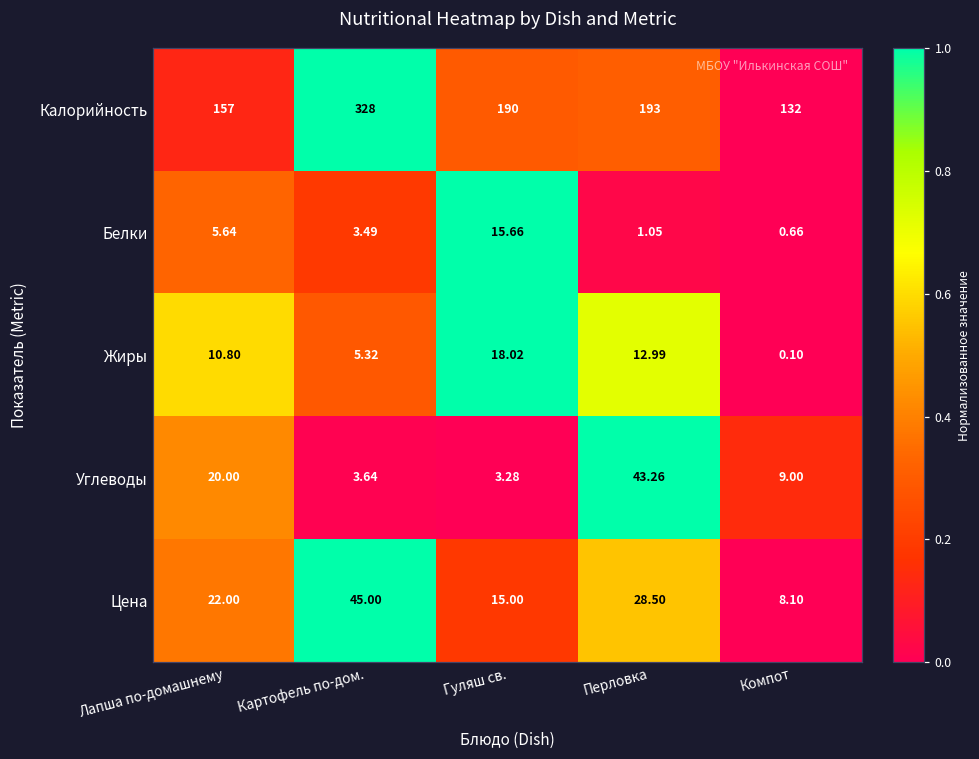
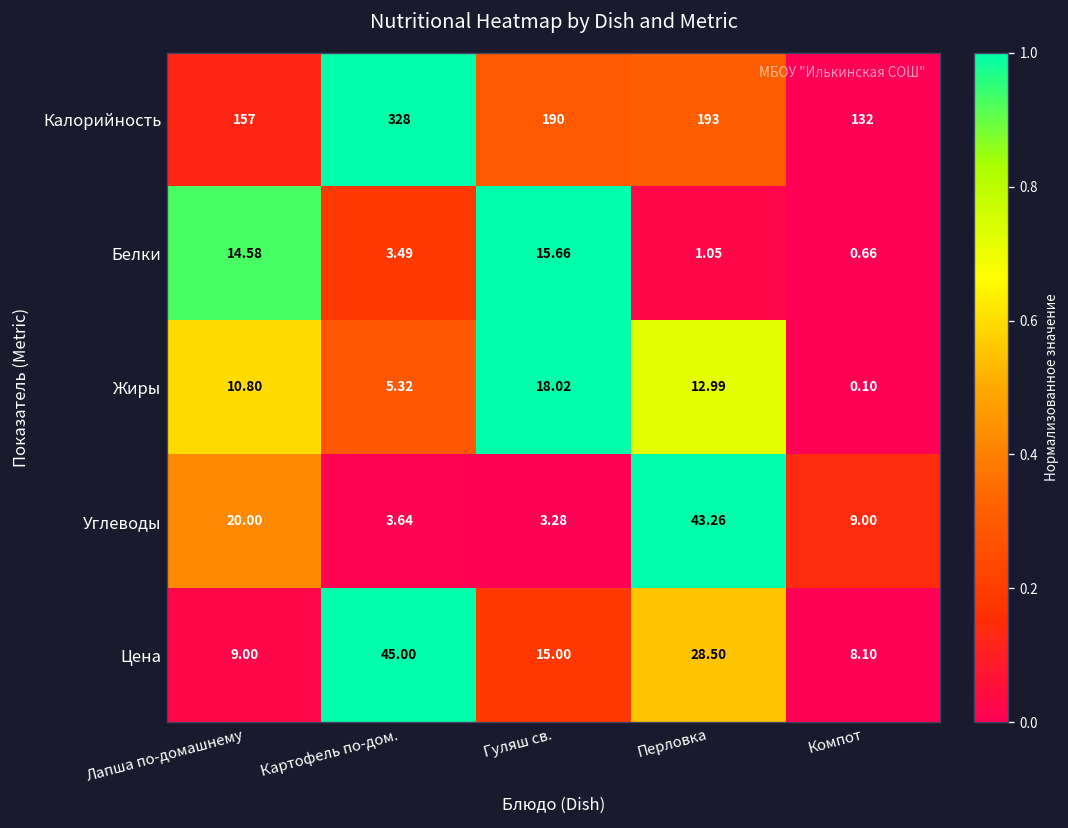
  {
    "Калорийность": {
      "Лапша по-домашнему": 157,
      "Картофель по-дом.": 328,
      "Гуляш св.": 190,
      "Перловка": 193
    },
    "Белки": {
-     "Лапша по-домашнему": 5.64,
+     "Лапша по-домашнему": 14.58,
      "Картофель по-дом.": 3.49,
      "Гуляш св.": 15.66,
      "Перловка": 1.05,
      "Компот": 0.66
    },
    "Жиры": {
      "Лапша по-домашнему": 10.80,
      "Картофель по-дом.": 5.32,
      "Гуляш св.": 18.02,
      "Перловка": 12.99,
      "Компот": 0.10
    },
    "Углеводы": {
      "Лапша по-домашнему": 20.00,
      "Картофель по-дом.": 3.64,
      "Гуляш св.": 3.28,
      "Перловка": 43.26,
      "Компот": 9.00
    },
    "Цена": {
-     "Лапша по-домашнему": 22.00,
+     "Лапша по-домашнему": 9.00,
      "Картофель по-дом.": 45.00,
      "Гуляш св.": 15.00,
      "Перловка": 28.50,
      "Компот": 8.10
    }
  }
